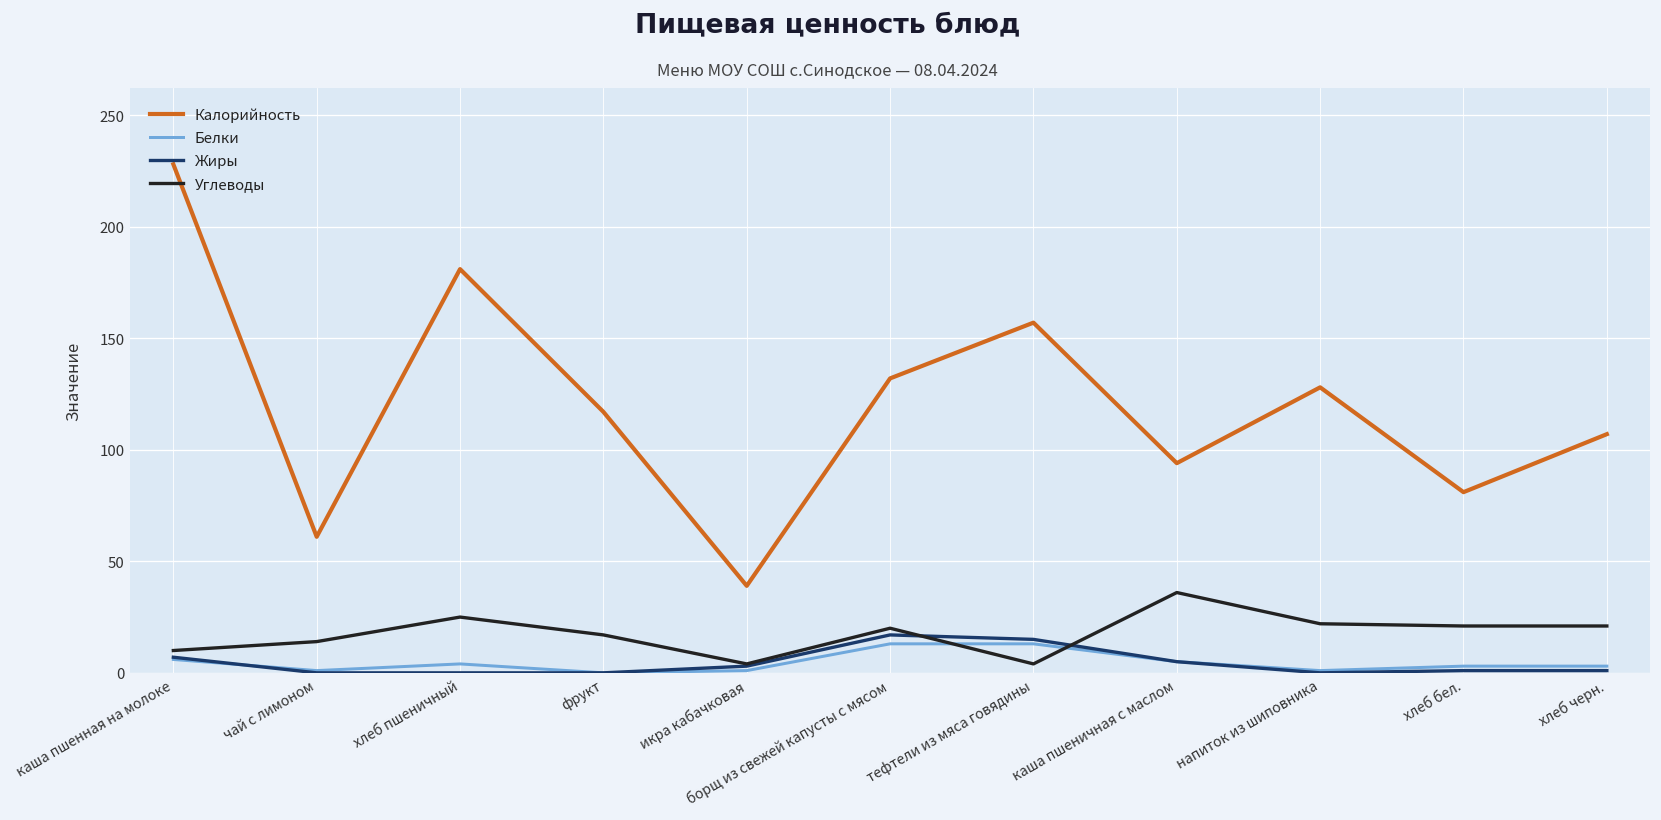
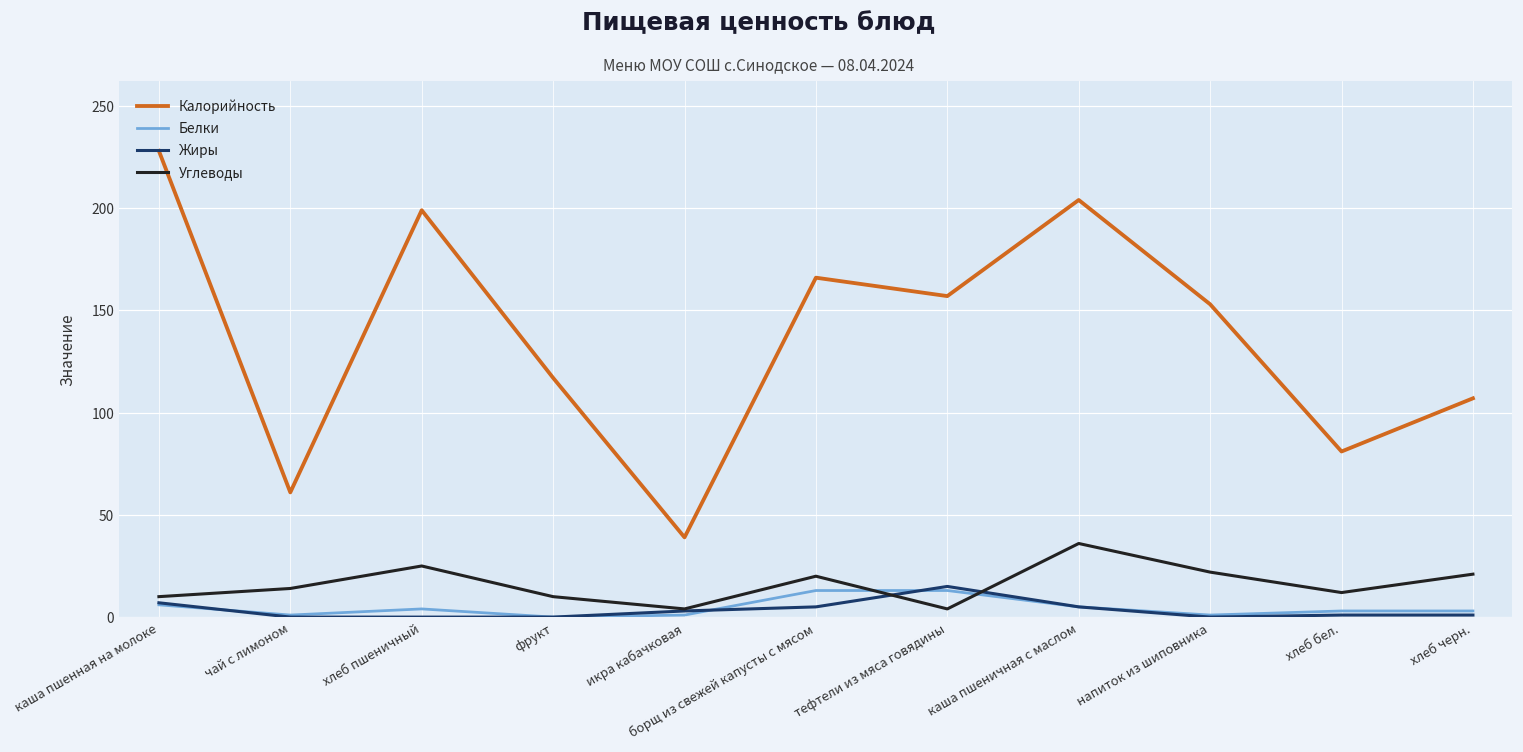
  {
    "Калорийность": {
      "каша пшенная на молоке": 228,
      "чай с лимоном": 61,
-     "хлеб пшеничный": 181,
+     "хлеб пшеничный": 199,
      "фрукт": 117,
      "икра кабачковая": 39,
-     "борщ из свежей капусты с мясом": 132,
+     "борщ из свежей капусты с мясом": 166,
      "тефтели из мяса говядины": 157,
-     "каша пшеничная с маслом": 94,
-     "напиток из шиповника": 128,
+     "каша пшеничная с маслом": 204,
+     "напиток из шиповника": 153,
      "хлеб бел.": 81,
      "хлеб черн.": 107
    },
    "Белки": {
      "хлеб пшеничный": 4,
      "икра кабачковая": 1,
      "борщ из свежей капусты с мясом": 13,
      "тефтели из мяса говядины": 13,
      "хлеб бел.": 3,
      "хлеб черн.": 3
    },
    "Жиры": {
      "хлеб пшеничный": 0,
-     "борщ из свежей капусты с мясом": 17,
+     "борщ из свежей капусты с мясом": 5,
      "тефтели из мяса говядины": 15,
      "хлеб бел.": 1,
      "хлеб черн.": 1
    },
    "Углеводы": {
      "каша пшенная на молоке": 10,
      "чай с лимоном": 14,
      "хлеб пшеничный": 25,
-     "фрукт": 17,
+     "фрукт": 10,
      "борщ из свежей капусты с мясом": 20,
      "тефтели из мяса говядины": 4,
      "каша пшеничная с маслом": 36,
      "напиток из шиповника": 22,
-     "хлеб бел.": 21,
+     "хлеб бел.": 12,
      "хлеб черн.": 21
    }
  }
